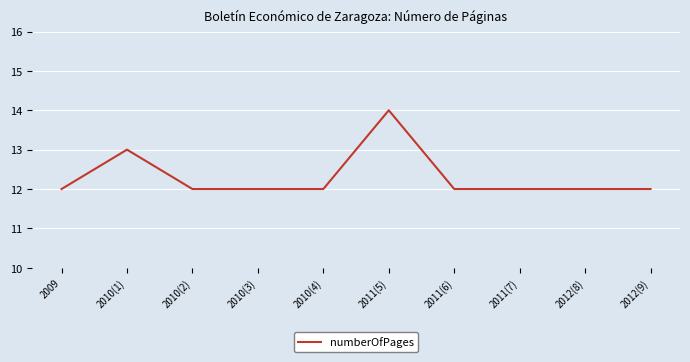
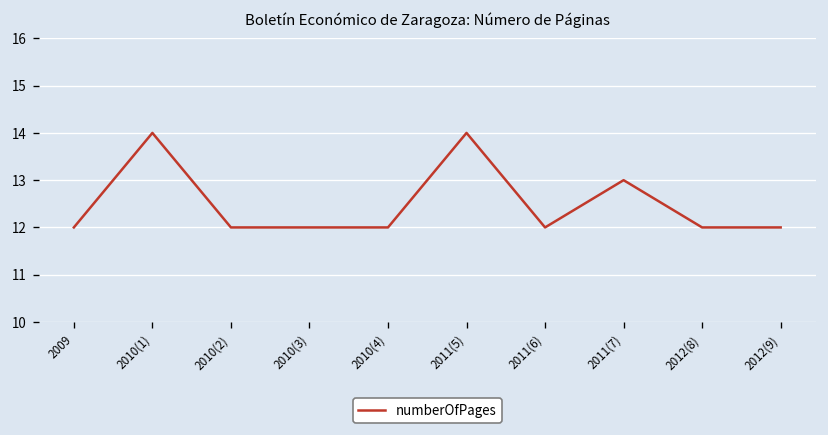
  {
    "2009": 12,
-   "2010(1)": 13,
+   "2010(1)": 14,
    "2010(2)": 12,
    "2010(3)": 12,
    "2010(4)": 12,
    "2011(5)": 14,
    "2011(6)": 12,
-   "2011(7)": 12,
+   "2011(7)": 13,
    "2012(8)": 12,
    "2012(9)": 12
  }
